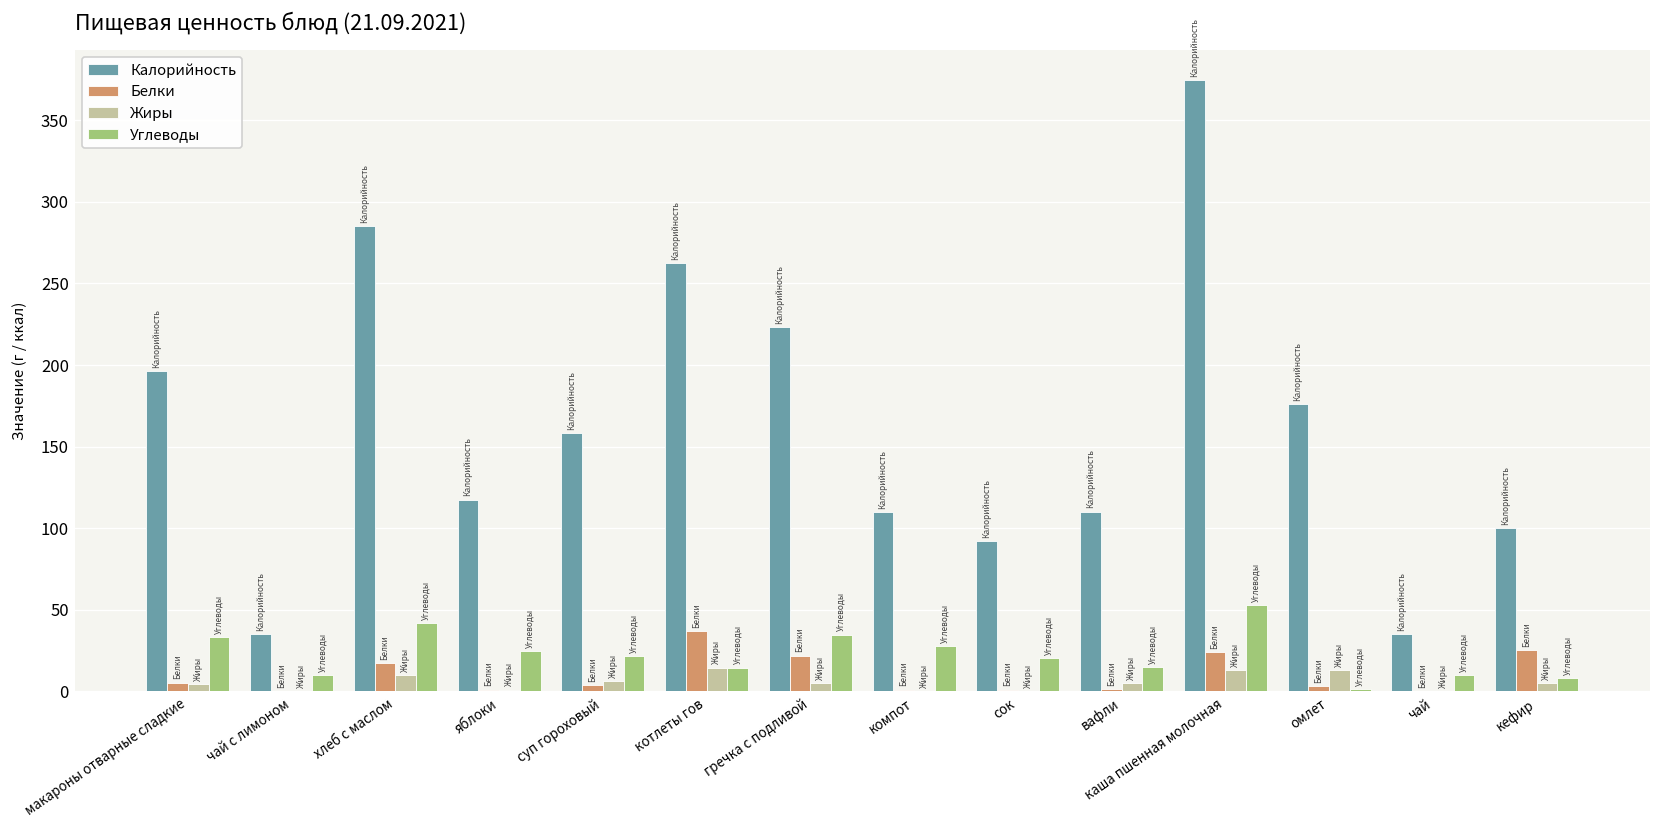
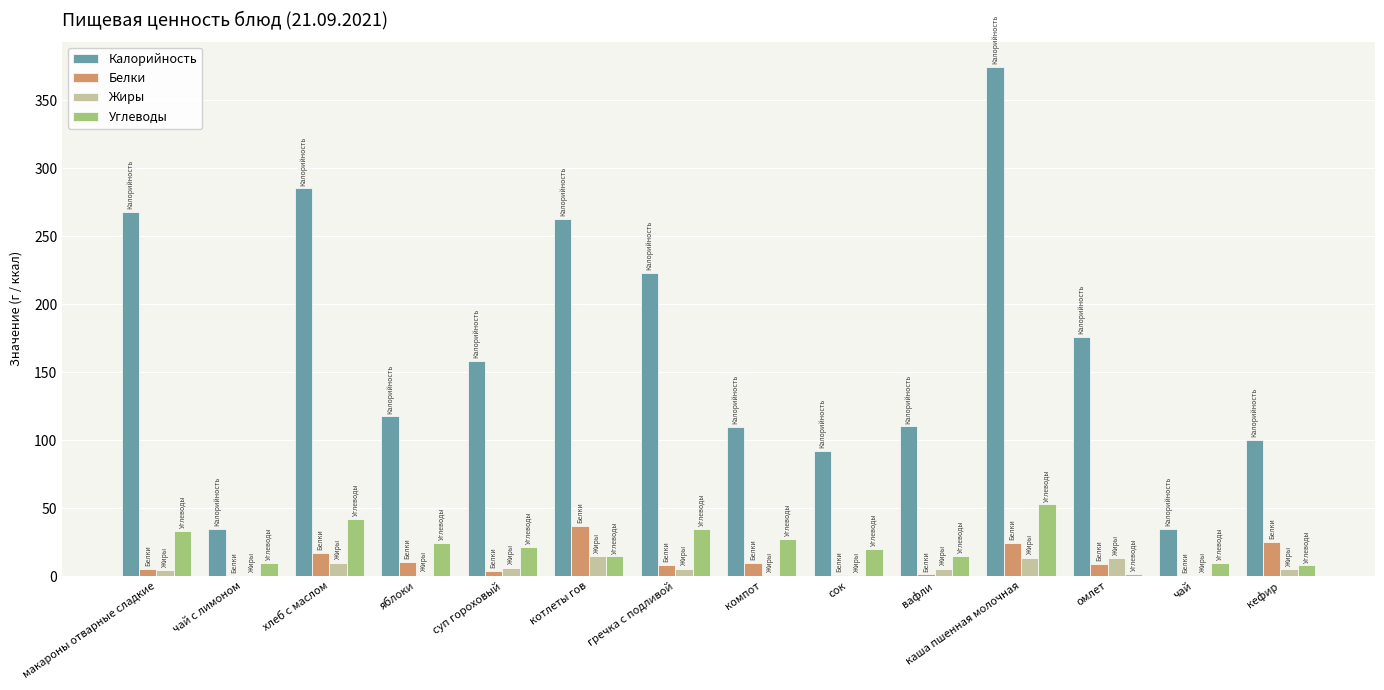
  {
    "Калорийность": {
-     "макароны отварные сладкие": 196,
+     "макароны отварные сладкие": 268,
      "чай с лимоном": 35,
      "хлеб с маслом": 285,
      "яблоки": 118,
      "суп гороховый": 158,
      "котлеты гов": 263,
      "гречка с подливой": 223,
      "компот": 110,
      "сок": 92,
      "вафли": 110,
      "каша пшенная молочная": 374,
      "омлет": 176,
      "чай": 35,
      "кефир": 100
    },
    "Белки": {
      "макароны отварные сладкие": 5,
      "хлеб с маслом": 17,
-     "яблоки": 1,
+     "яблоки": 10,
      "суп гороховый": 4,
      "котлеты гов": 37,
-     "гречка с подливой": 22,
-     "компот": 1,
+     "гречка с подливой": 8,
+     "компот": 10,
      "каша пшенная молочная": 24,
-     "омлет": 3,
+     "омлет": 9,
      "кефир": 25
    }
  }
